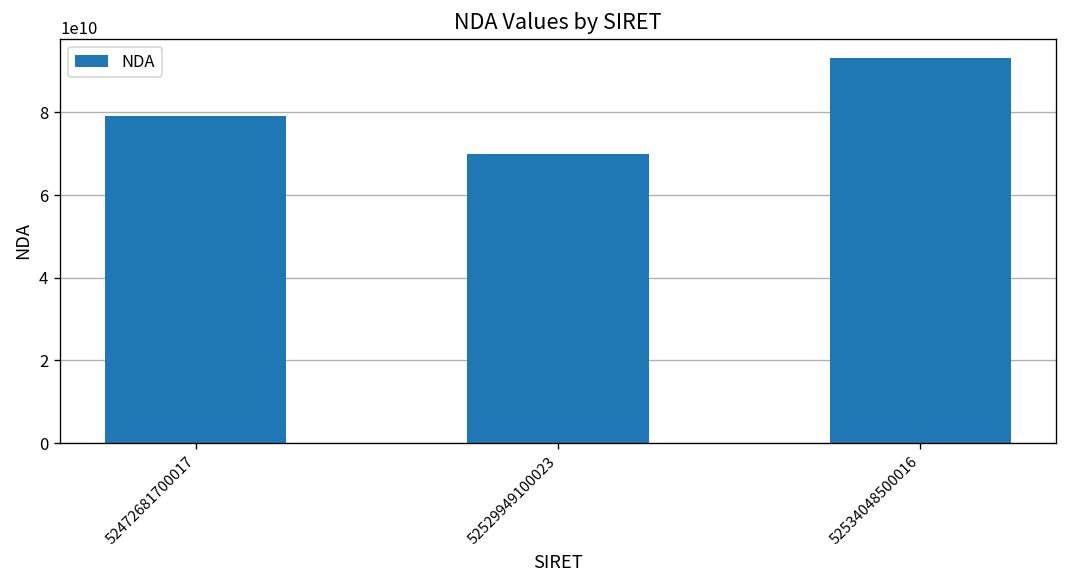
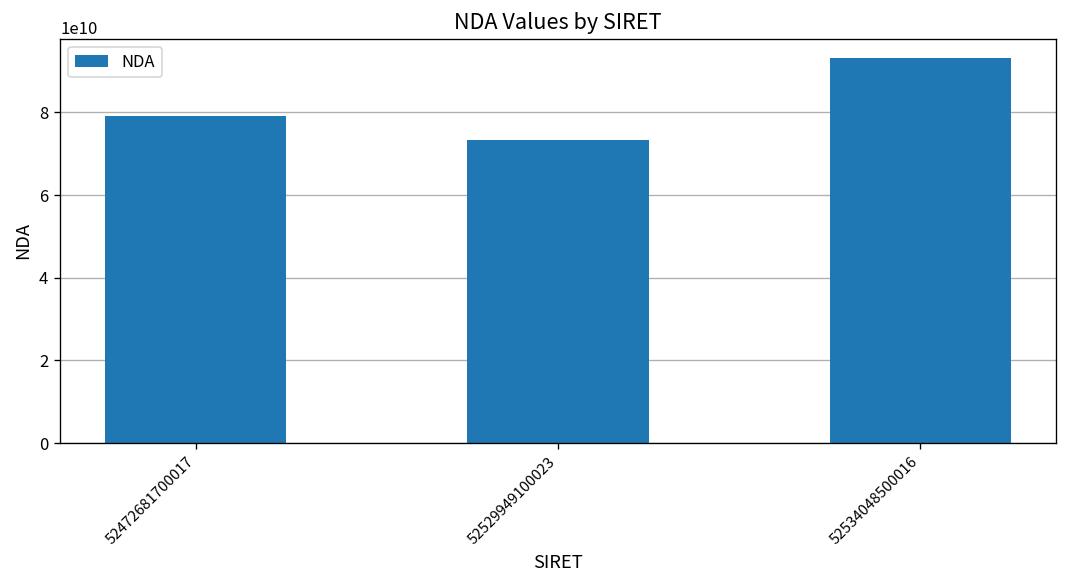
  {
    "52472681700017": 79000000000,
-   "52529949100023": 70000000000,
+   "52529949100023": 73000000000,
    "52534048500016": 93000000000
  }
